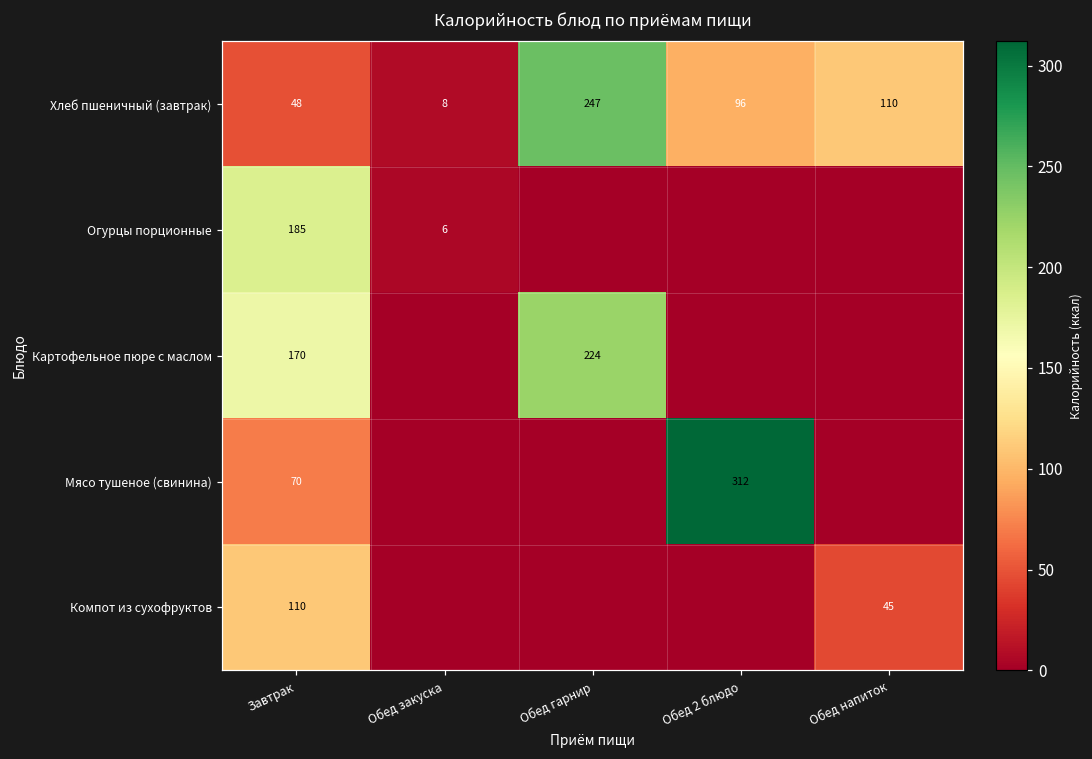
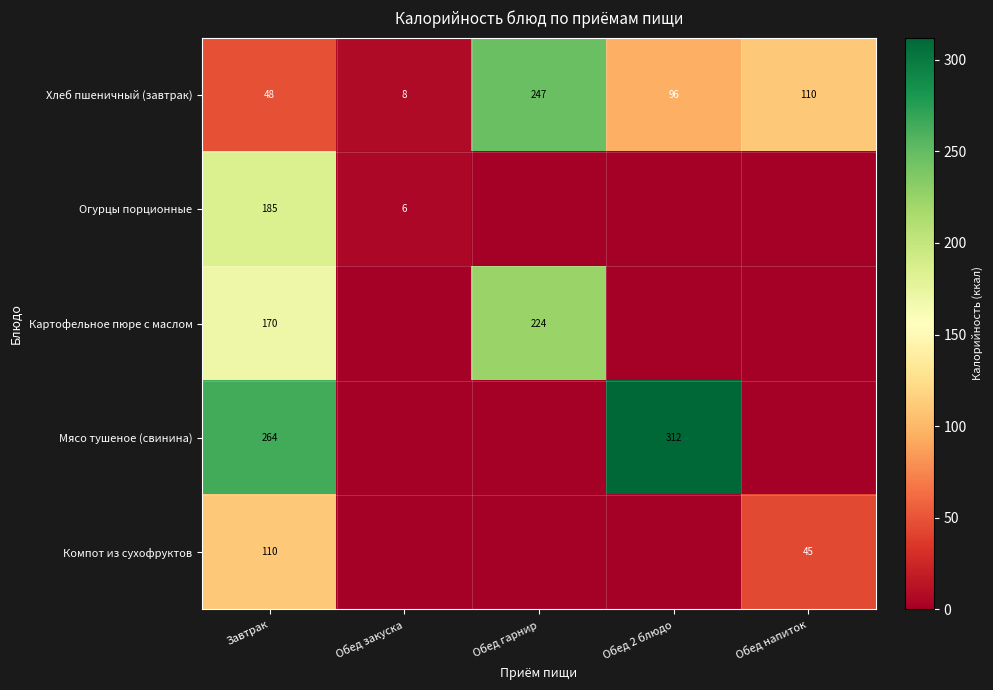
  {
    "Хлеб пшеничный (завтрак)": {
      "Завтрак": 48,
      "Обед закуска": 8,
      "Обед гарнир": 247,
      "Обед 2 блюдо": 96,
      "Обед напиток": 110
    },
    "Огурцы порционные": {
      "Завтрак": 185,
      "Обед закуска": 6
    },
    "Картофельное пюре с маслом": {
      "Завтрак": 170,
      "Обед гарнир": 224
    },
    "Мясо тушеное (свинина)": {
-     "Завтрак": 70,
+     "Завтрак": 264,
      "Обед 2 блюдо": 312
    },
    "Компот из сухофруктов": {
      "Завтрак": 110,
      "Обед напиток": 45
    }
  }
